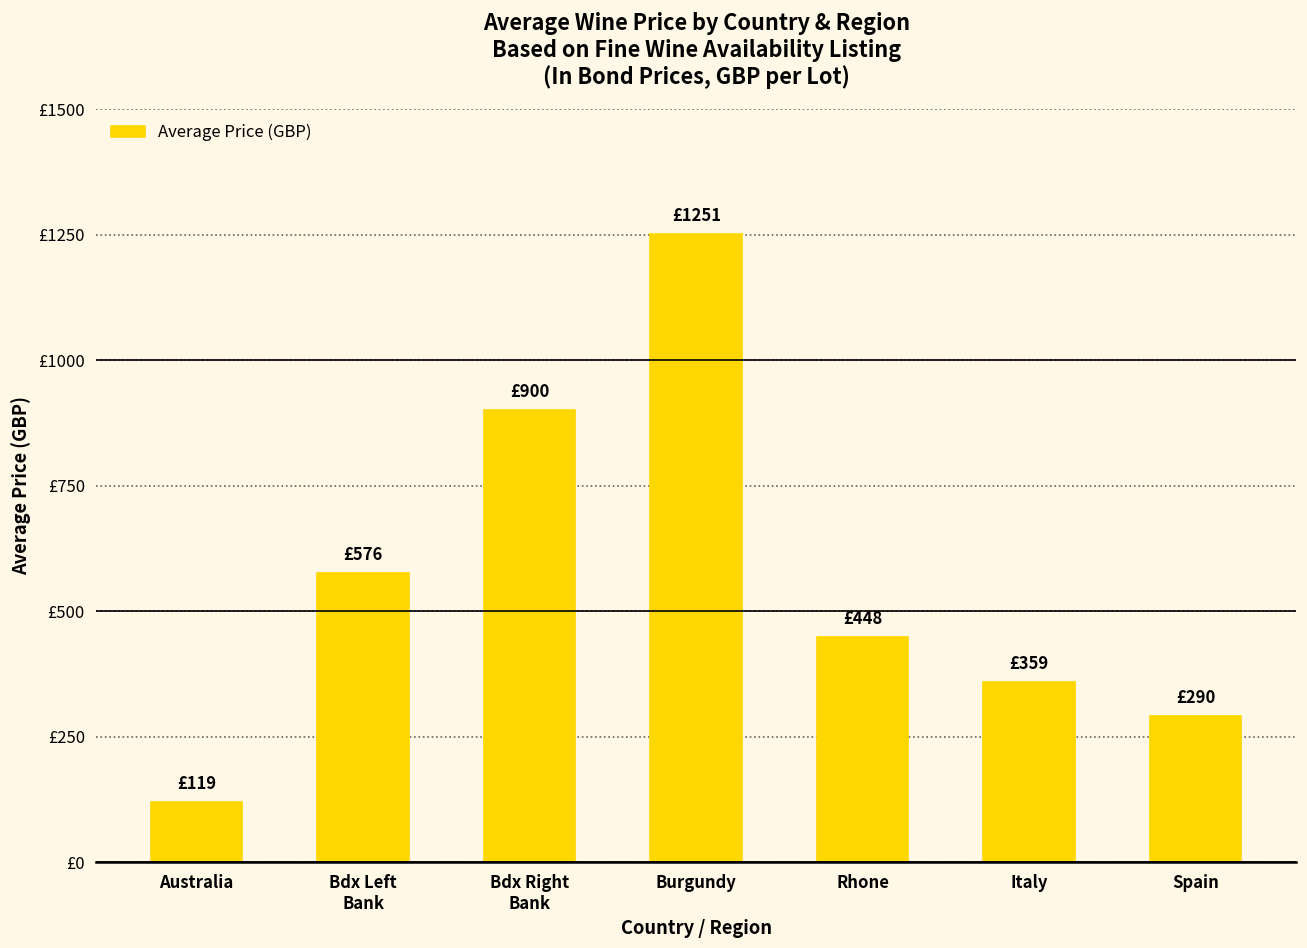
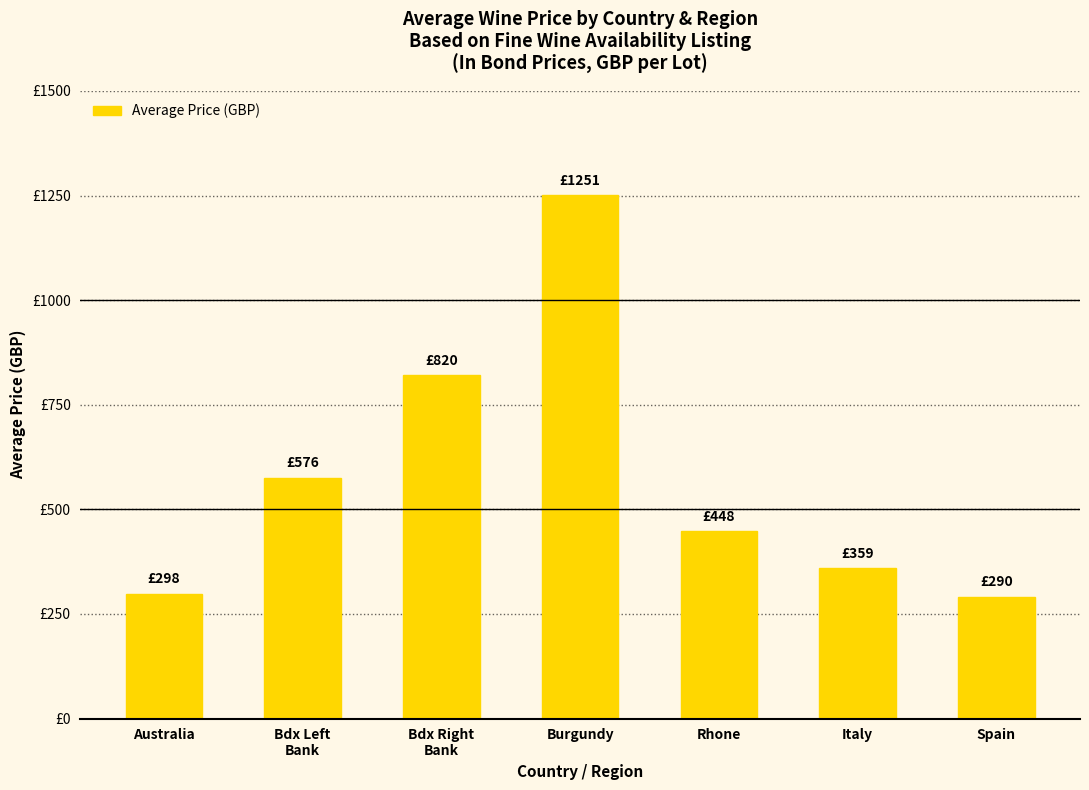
  {
-   "Australia": "£119",
+   "Australia": "£298",
    "Bdx Left Bank": "£576",
-   "Bdx Right Bank": "£900",
+   "Bdx Right Bank": "£820",
    "Burgundy": "£1251",
    "Rhone": "£448",
    "Italy": "£359",
    "Spain": "£290"
  }
